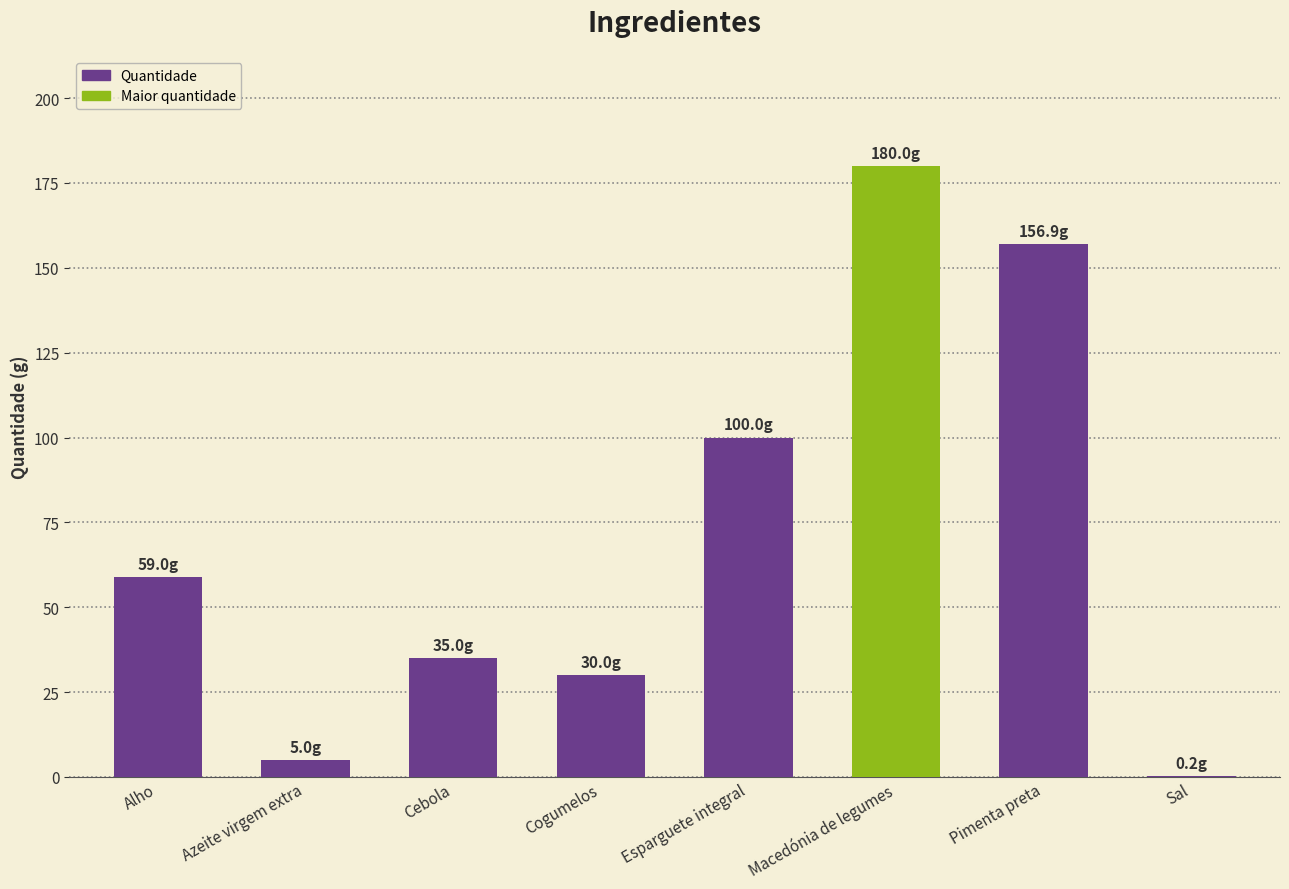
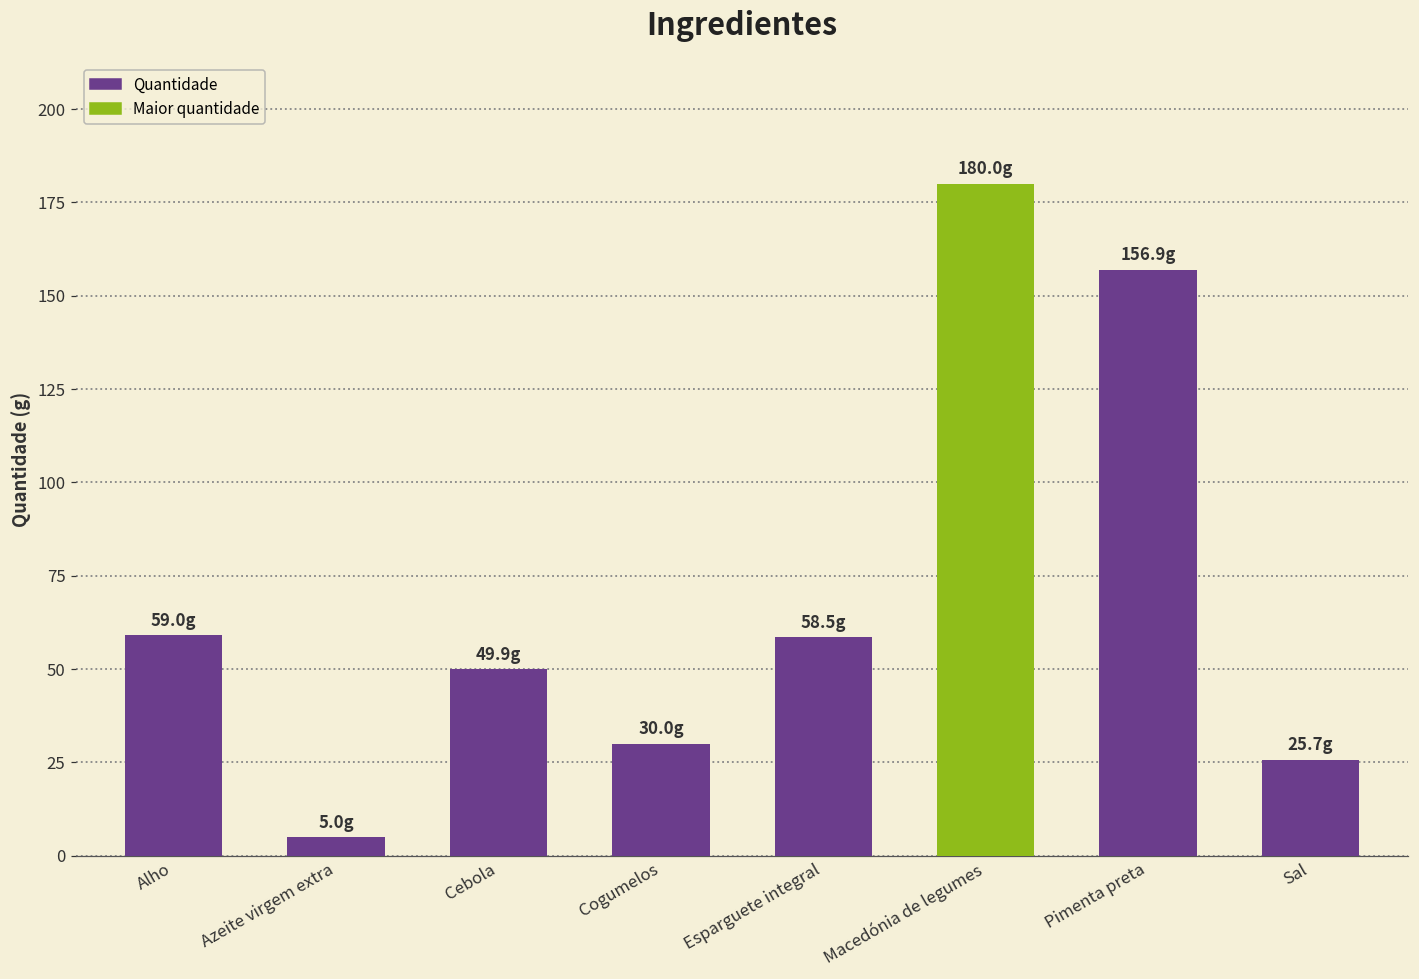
  {
    "Alho": "59.0g",
    "Azeite virgem extra": "5.0g",
-   "Cebola": "35.0g",
+   "Cebola": "49.9g",
    "Cogumelos": "30.0g",
-   "Esparguete integral": "100.0g",
+   "Esparguete integral": "58.5g",
    "Macedónia de legumes": "180.0g",
    "Pimenta preta": "156.9g",
-   "Sal": "0.2g"
+   "Sal": "25.7g"
  }
